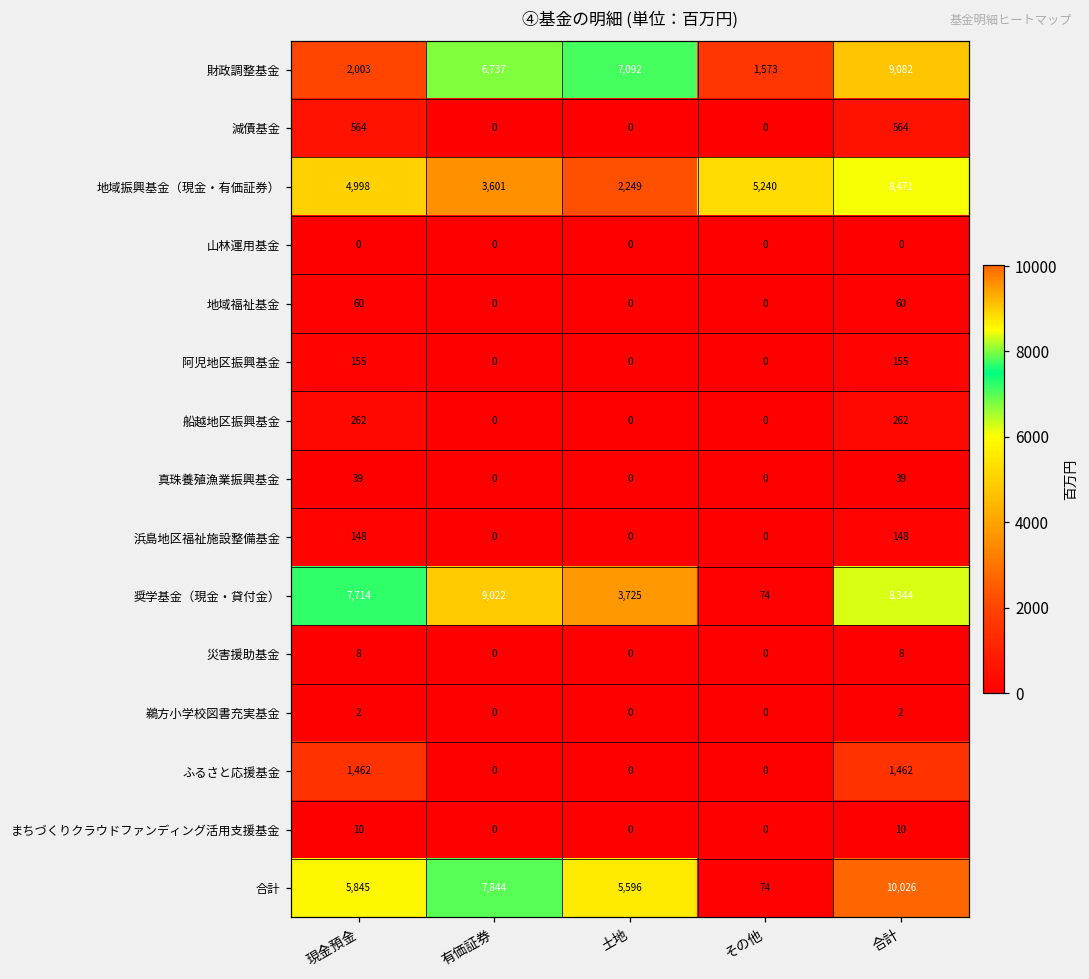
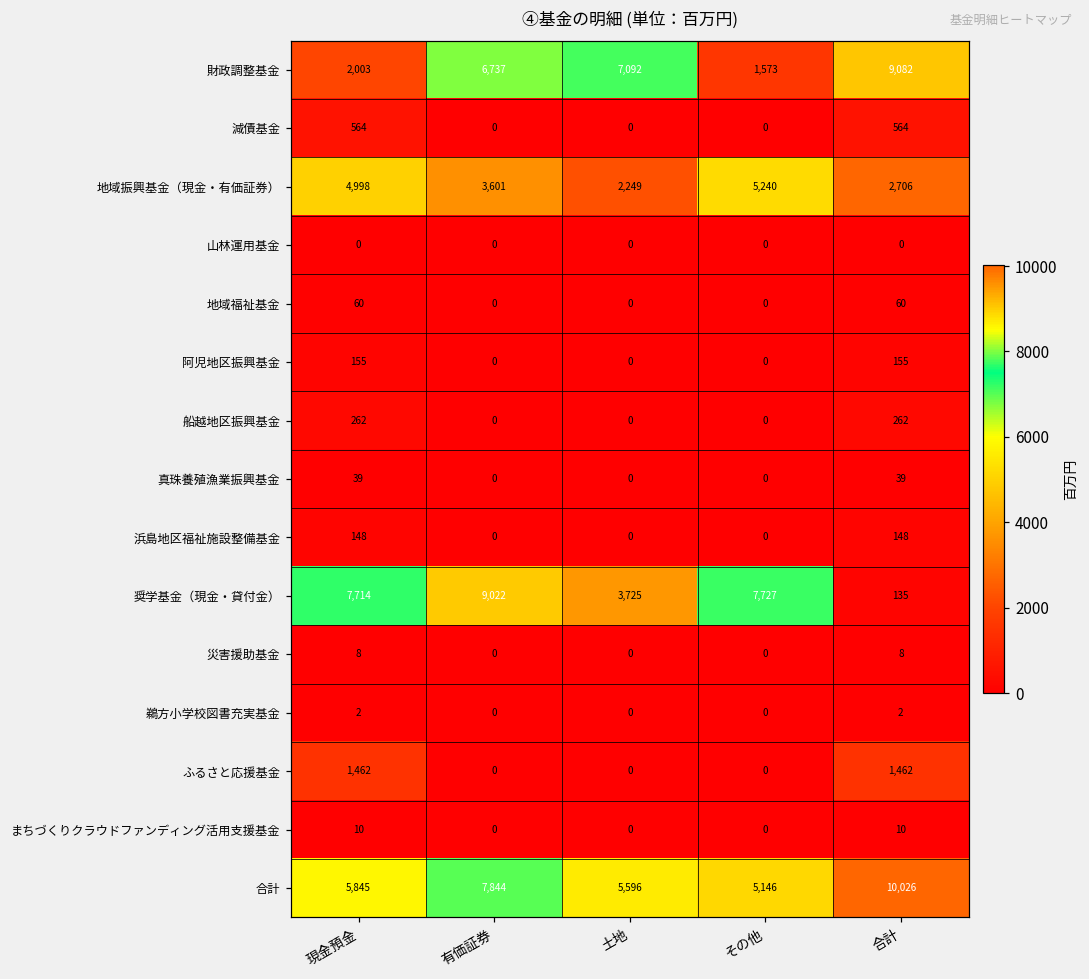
  {
    "財政調整基金": {
      "現金預金": "2,003",
      "有価証券": "6,737",
      "土地": "7,092",
      "その他": "1,573",
      "合計": "9,082"
    },
    "減債基金": {
      "現金預金": "564",
      "有価証券": "0",
      "土地": "0",
      "その他": "0",
      "合計": "564"
    },
    "地域振興基金（現金・有価証券）": {
      "現金預金": "4,998",
      "有価証券": "3,601",
      "土地": "2,249",
      "その他": "5,240",
-     "合計": "8,471"
+     "合計": "2,706"
    },
    "山林運用基金": {
      "現金預金": "0",
      "有価証券": "0",
      "土地": "0",
      "その他": "0",
      "合計": "0"
    },
    "地域福祉基金": {
      "現金預金": "60",
      "有価証券": "0",
      "土地": "0",
      "その他": "0",
      "合計": "60"
    },
    "阿児地区振興基金": {
      "現金預金": "155",
      "有価証券": "0",
      "土地": "0",
      "その他": "0",
      "合計": "155"
    },
    "船越地区振興基金": {
      "現金預金": "262",
      "有価証券": "0",
      "土地": "0",
      "その他": "0",
      "合計": "262"
    },
    "真珠養殖漁業振興基金": {
      "現金預金": "39",
      "有価証券": "0",
      "土地": "0",
      "その他": "0",
      "合計": "39"
    },
    "浜島地区福祉施設整備基金": {
      "現金預金": "148",
      "有価証券": "0",
      "土地": "0",
      "その他": "0",
      "合計": "148"
    },
    "奨学基金（現金・貸付金）": {
      "現金預金": "7,714",
      "有価証券": "9,022",
      "土地": "3,725",
-     "その他": "74",
-     "合計": "8,344"
+     "その他": "7,727",
+     "合計": "135"
    },
    "災害援助基金": {
      "現金預金": "8",
      "有価証券": "0",
      "土地": "0",
      "その他": "0",
      "合計": "8"
    },
    "鵜方小学校図書充実基金": {
      "現金預金": "2",
      "有価証券": "0",
      "土地": "0",
      "その他": "0",
      "合計": "2"
    },
    "ふるさと応援基金": {
      "現金預金": "1,462",
      "有価証券": "0",
      "土地": "0",
      "その他": "0",
      "合計": "1,462"
    },
    "まちづくりクラウドファンディング活用支援基金": {
      "現金預金": "10",
      "有価証券": "0",
      "土地": "0",
      "その他": "0",
      "合計": "10"
    },
    "合計": {
      "現金預金": "5,845",
      "有価証券": "7,844",
      "土地": "5,596",
-     "その他": "74",
+     "その他": "5,146",
      "合計": "10,026"
    }
  }
